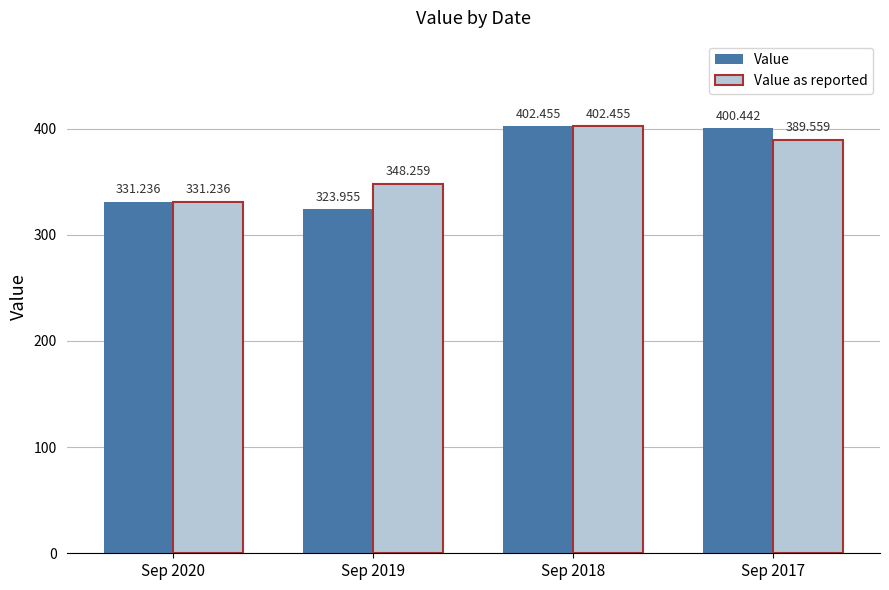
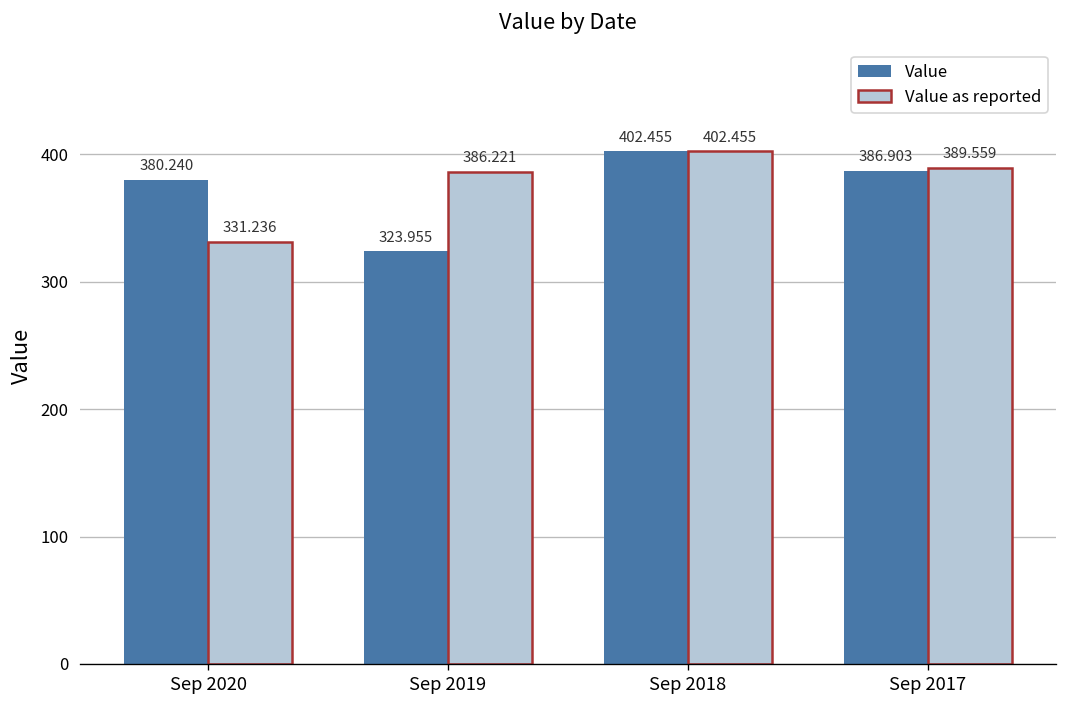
  {
    "Value": {
-     "Sep 2020": 331.236,
+     "Sep 2020": 380.240,
      "Sep 2019": 323.955,
      "Sep 2018": 402.455,
-     "Sep 2017": 400.442
+     "Sep 2017": 386.903
    },
    "Value as reported": {
      "Sep 2020": 331.236,
-     "Sep 2019": 348.259,
+     "Sep 2019": 386.221,
      "Sep 2018": 402.455,
      "Sep 2017": 389.559
    }
  }
